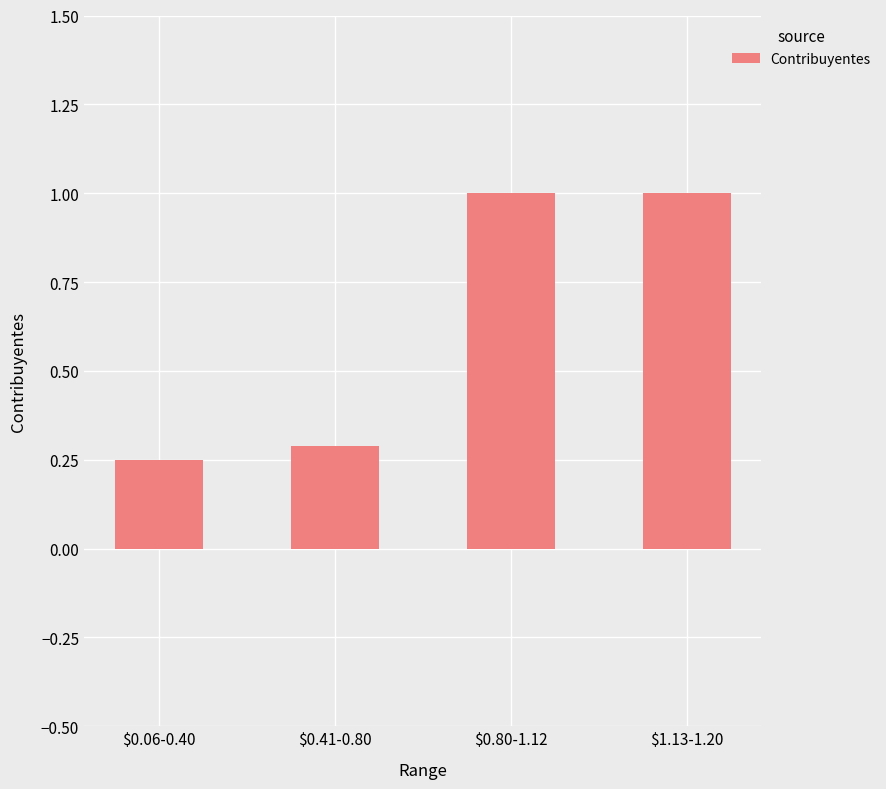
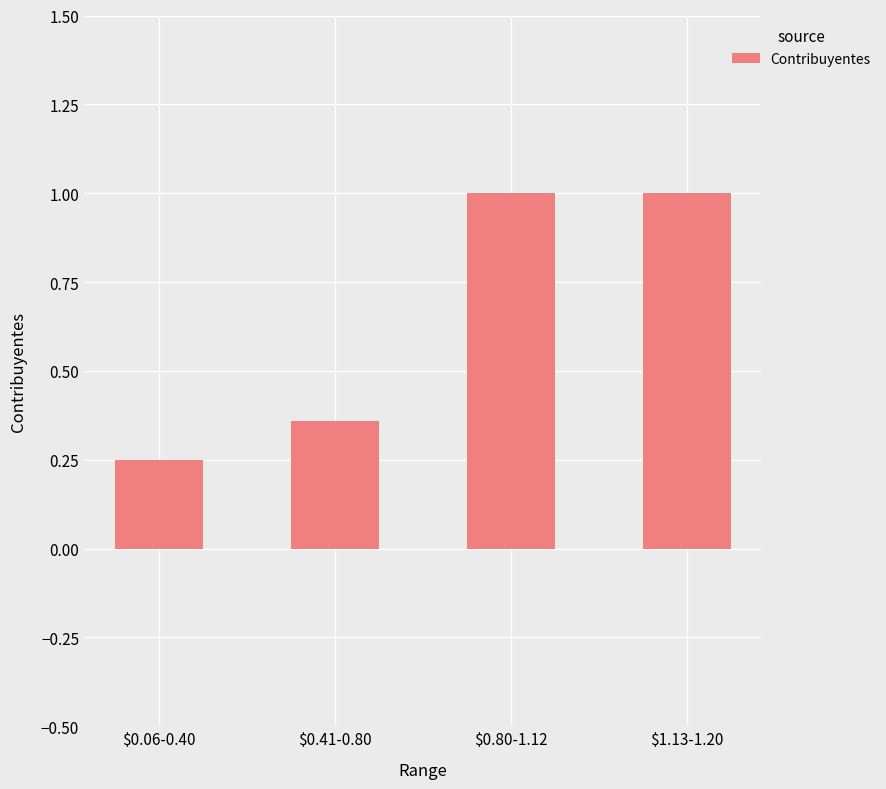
  {
    "$0.06-0.40": 0.25,
-   "$0.41-0.80": 0.29,
+   "$0.41-0.80": 0.36,
    "$0.80-1.12": 1.00,
    "$1.13-1.20": 1.00
  }
